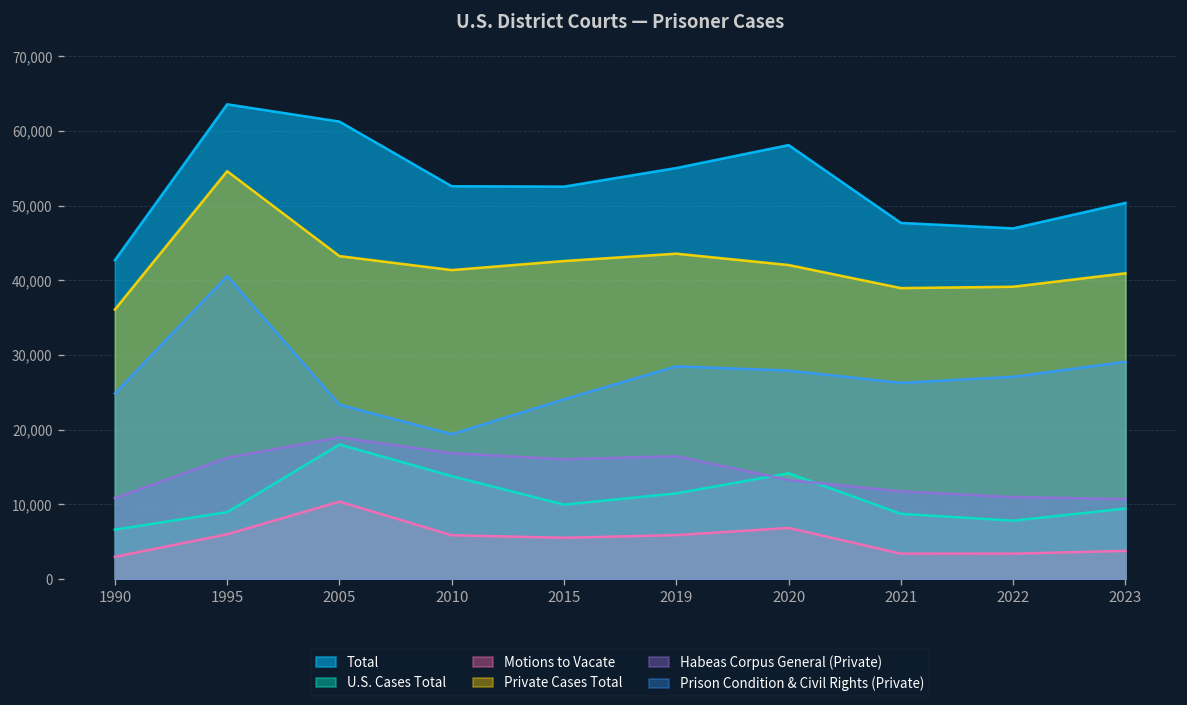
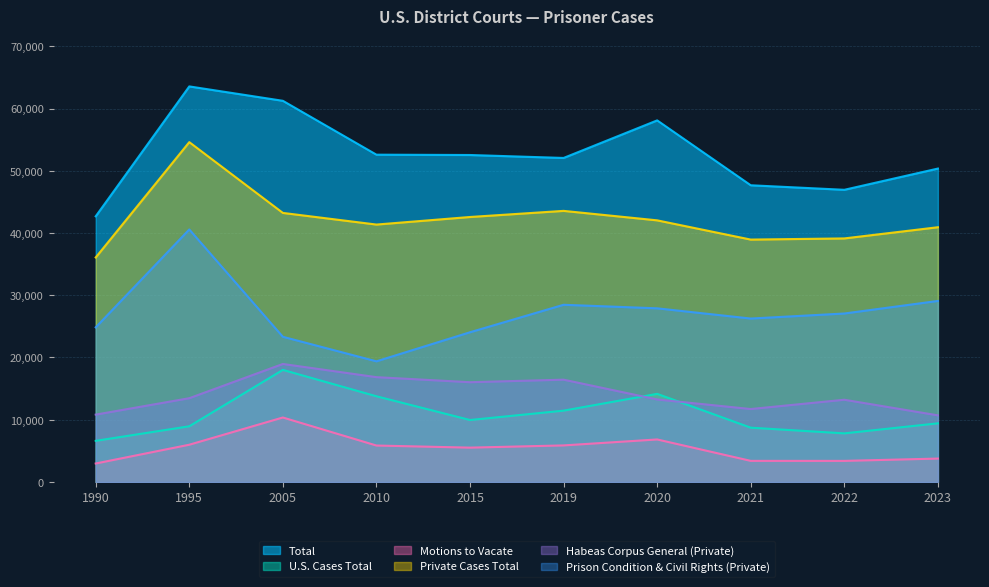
  {
    "Total": {
      "1990": "43,000",
      "1995": "64,000",
      "2005": "61,000",
      "2010": "53,000",
      "2015": "53,000",
-     "2019": "55,000",
+     "2019": "52,000",
      "2020": "58,000",
      "2021": "48,000",
      "2022": "47,000",
      "2023": "50,000"
    },
    "U.S. Cases Total": {
      "1990": "7,000",
      "1995": "9,000",
      "2005": "18,000",
      "2010": "14,000",
      "2015": "10,000",
      "2019": "11,000",
      "2020": "14,000",
      "2021": "9,000",
      "2022": "8,000",
      "2023": "9,000"
    },
    "Motions to Vacate": {
      "1990": "3,000",
      "1995": "6,000",
      "2005": "10,000",
      "2010": "6,000",
      "2015": "6,000",
      "2019": "6,000",
      "2020": "7,000",
      "2021": "3,000",
      "2022": "3,000",
      "2023": "4,000"
    },
    "Private Cases Total": {
      "1990": "36,000",
      "1995": "55,000",
      "2005": "43,000",
      "2010": "41,000",
      "2015": "43,000",
      "2019": "44,000",
      "2020": "42,000",
      "2021": "39,000",
      "2022": "39,000",
      "2023": "41,000"
    },
    "Habeas Corpus General (Private)": {
      "1990": "11,000",
-     "1995": "16,000",
+     "1995": "13,000",
      "2005": "19,000",
      "2010": "17,000",
      "2015": "16,000",
      "2019": "16,000",
      "2020": "13,000",
      "2021": "12,000",
-     "2022": "11,000",
+     "2022": "13,000",
      "2023": "11,000"
    },
    "Prison Condition & Civil Rights (Private)": {
      "1990": "25,000",
      "1995": "41,000",
      "2005": "23,000",
      "2010": "19,000",
      "2015": "24,000",
      "2019": "28,000",
      "2020": "28,000",
      "2021": "26,000",
      "2022": "27,000",
      "2023": "29,000"
    }
  }
